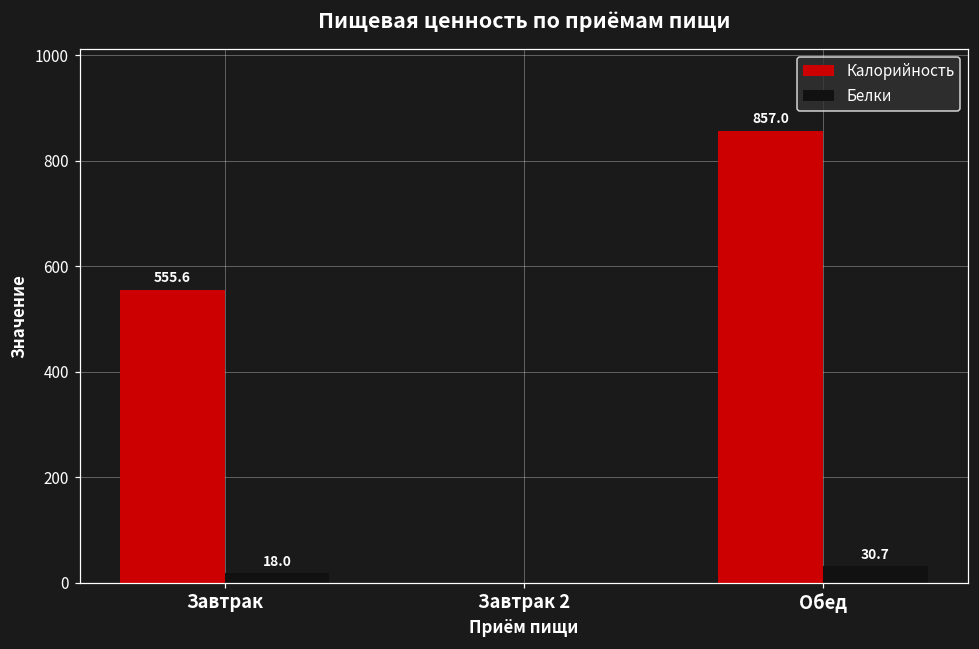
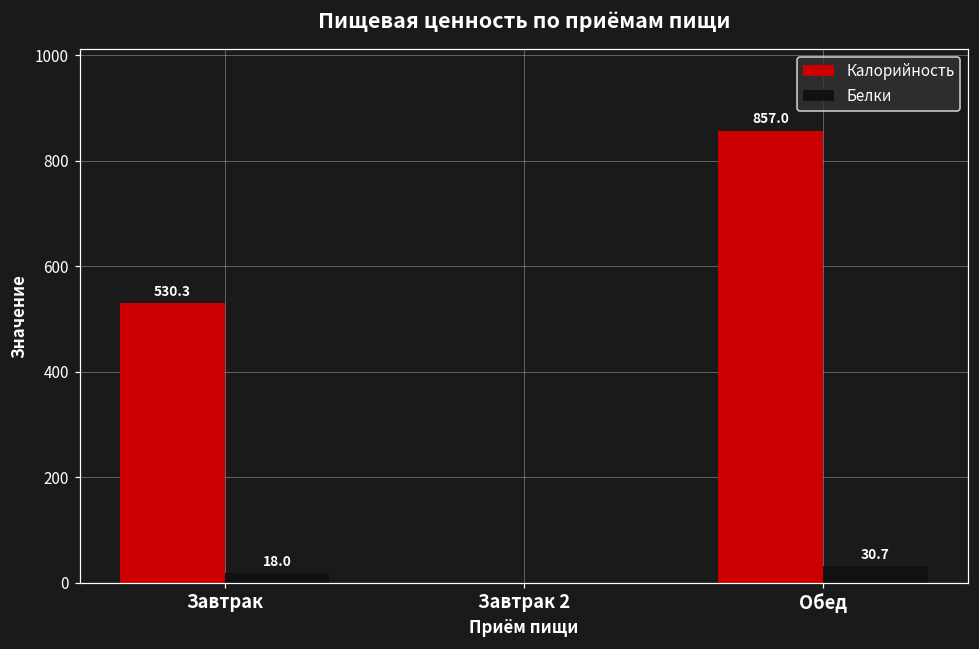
  {
    "Калорийность": {
-     "Завтрак": 555.6,
+     "Завтрак": 530.3,
      "Обед": 857.0
    },
    "Белки": {
      "Завтрак": 18.0,
      "Обед": 30.7
    }
  }
